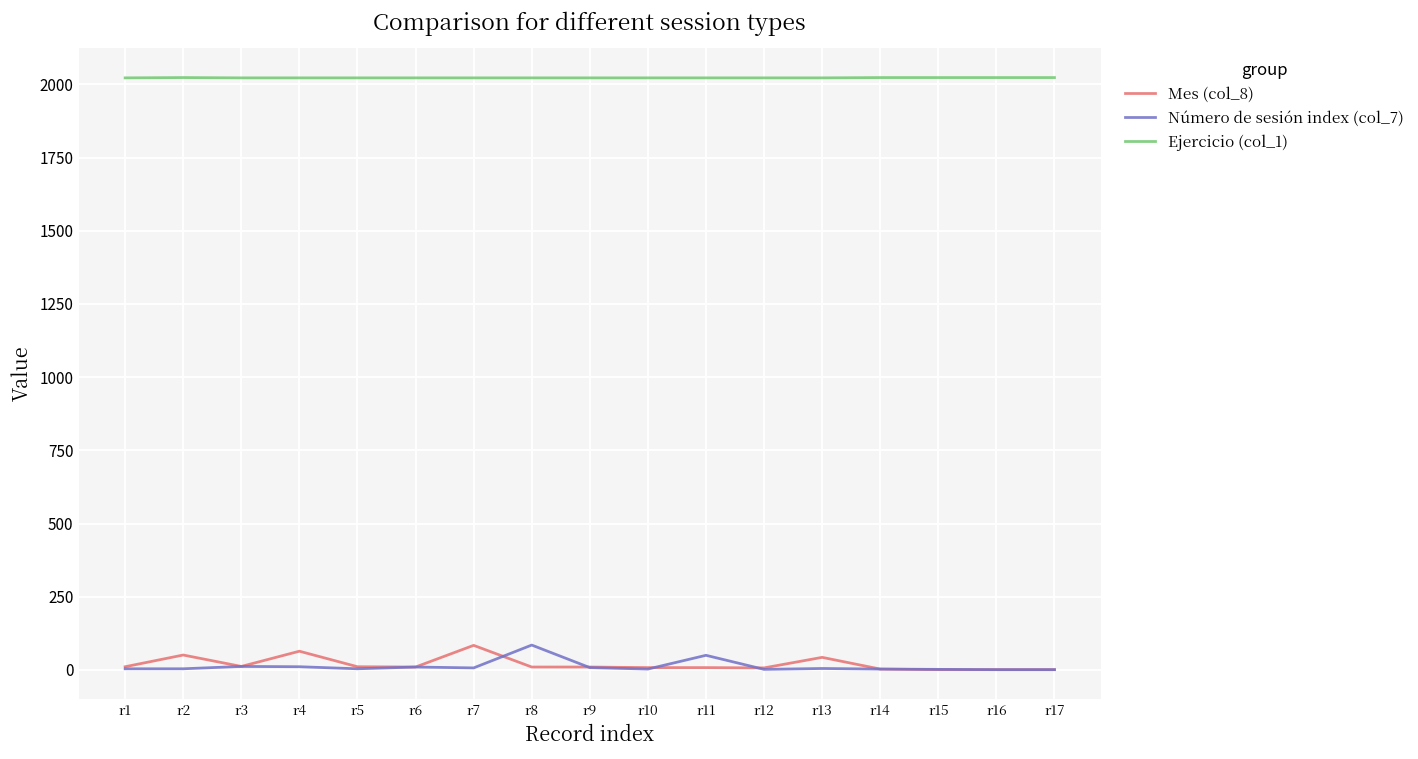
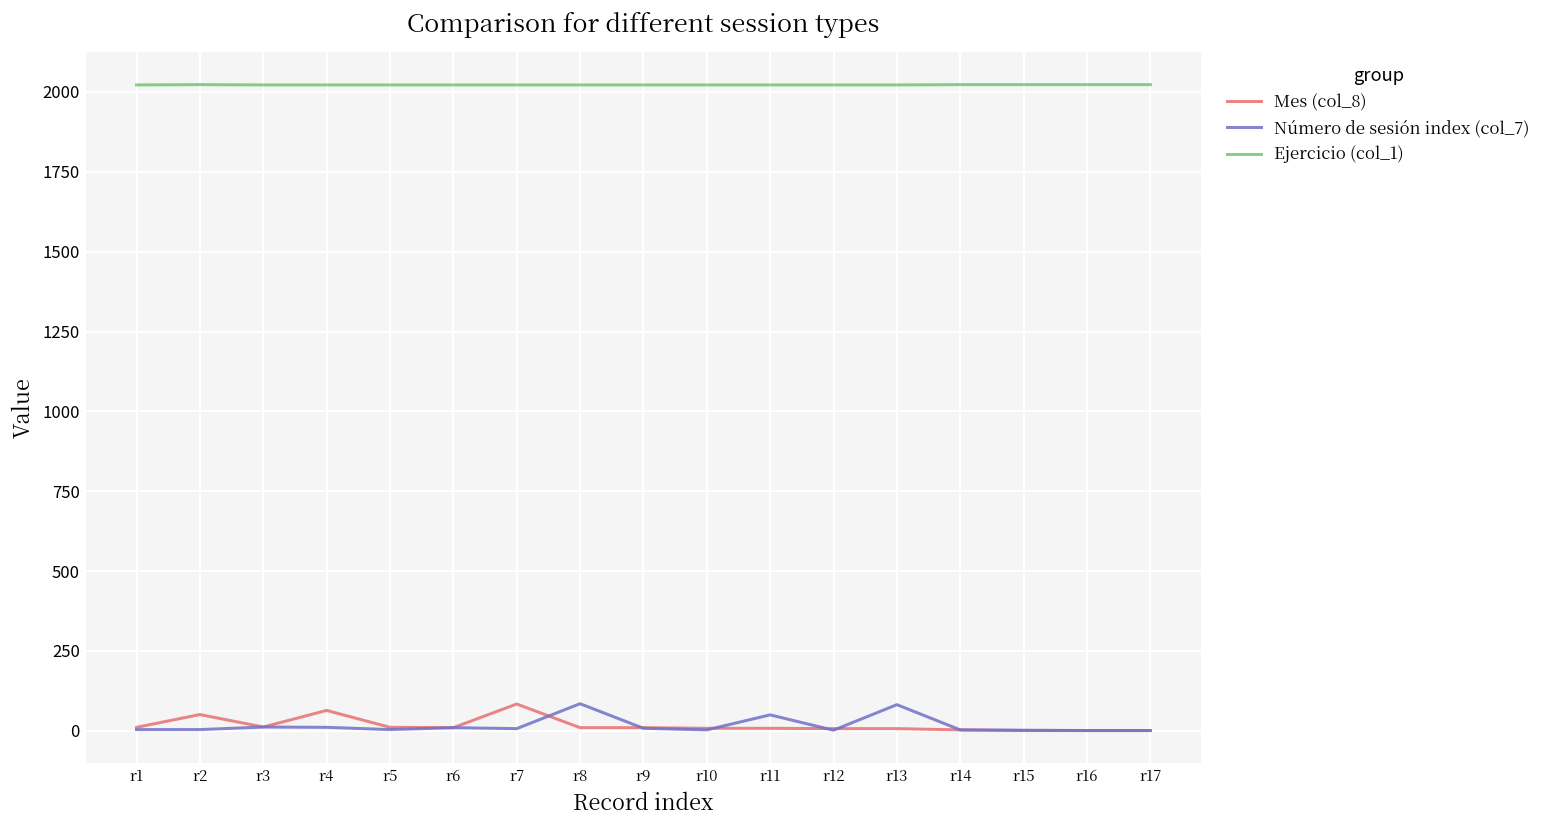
  {
    "Mes (col_8)": {
      "r2": 50,
      "r4": 60,
      "r7": 80,
      "r8": 10,
      "r11": 10,
-     "r13": 40
+     "r13": 10
    },
    "Número de sesión index (col_7)": {
      "r2": 0,
      "r4": 10,
      "r7": 10,
      "r8": 90,
      "r11": 50,
-     "r13": 10
+     "r13": 80
    },
    "Ejercicio (col_1)": {
      "r1": 2020,
      "r2": 2020,
      "r3": 2020,
      "r4": 2020,
      "r5": 2020,
      "r6": 2020,
      "r7": 2020,
      "r8": 2020,
      "r9": 2020,
      "r10": 2020,
      "r11": 2020,
      "r12": 2020,
      "r13": 2020,
      "r14": 2020,
      "r15": 2020,
      "r16": 2020,
      "r17": 2020
    }
  }
